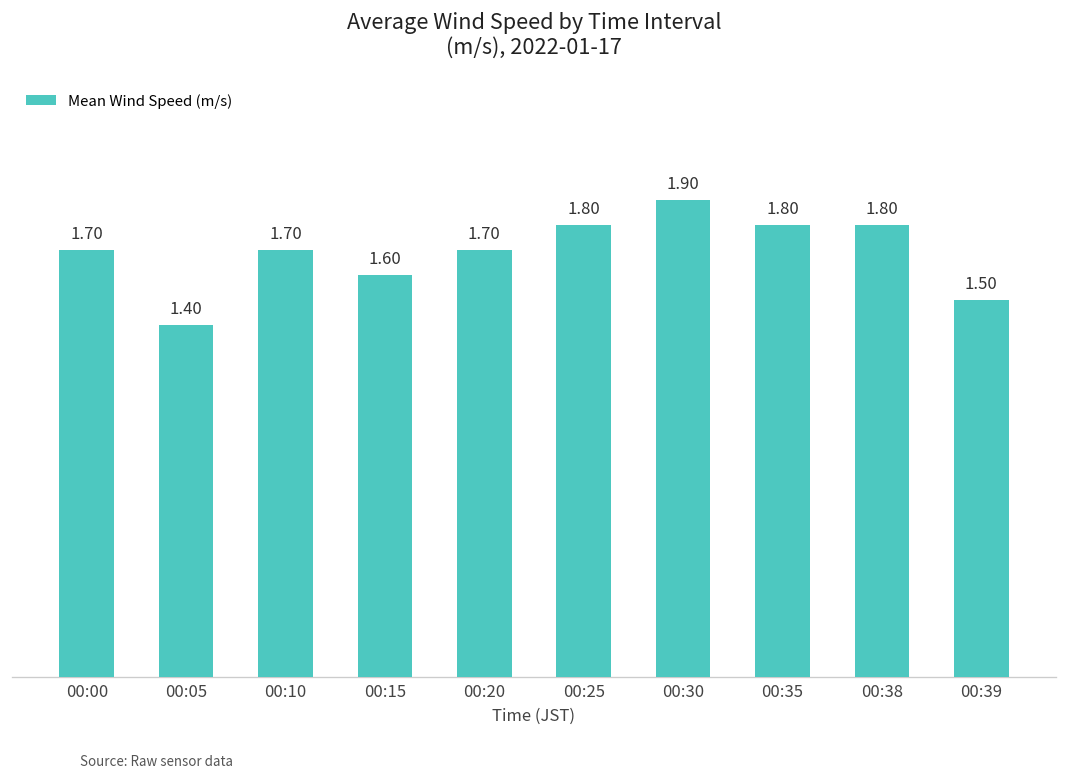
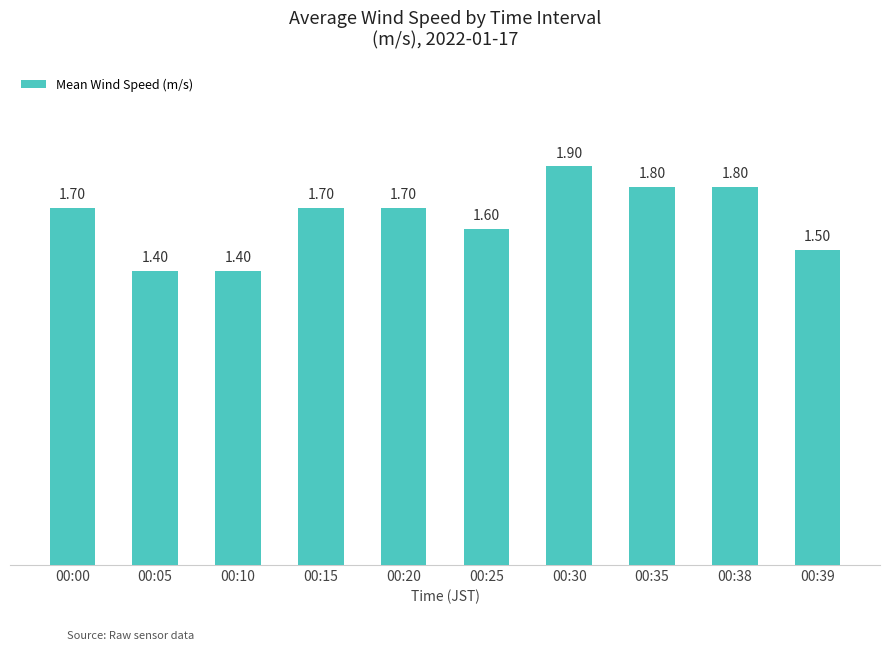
  {
    "00:00": 1.70,
    "00:05": 1.40,
-   "00:10": 1.70,
-   "00:15": 1.60,
+   "00:10": 1.40,
+   "00:15": 1.70,
    "00:20": 1.70,
-   "00:25": 1.80,
+   "00:25": 1.60,
    "00:30": 1.90,
    "00:35": 1.80,
    "00:38": 1.80,
    "00:39": 1.50
  }
